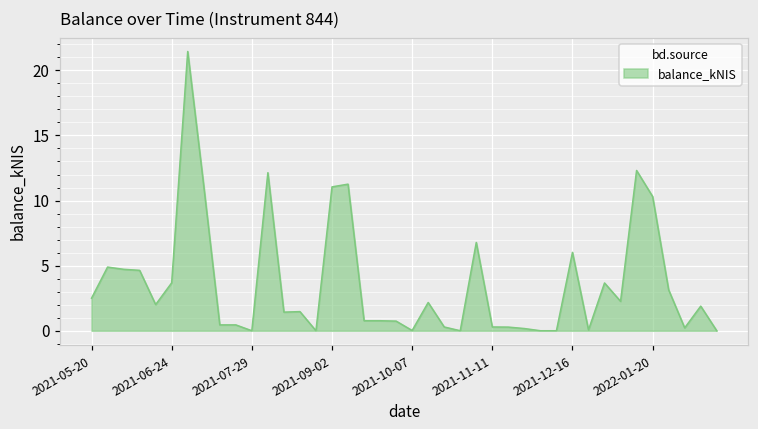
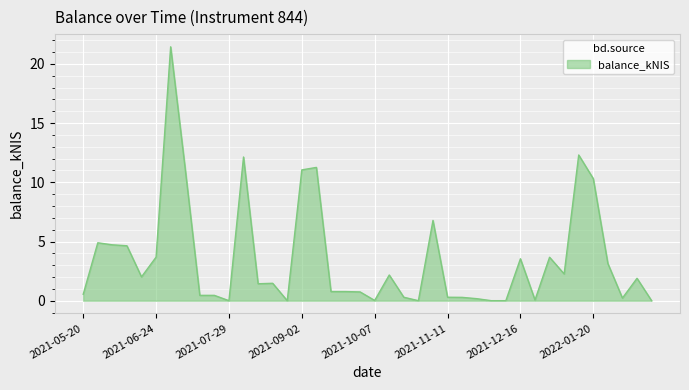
  {
-   "2021-05-20": 2.5,
+   "2021-05-20": 0.5,
    "2021-06-24": 3.7,
    "2021-07-29": 0.0,
    "2021-09-02": 11.1,
    "2021-10-07": 0.0,
    "2021-11-11": 0.3,
-   "2021-12-16": 6.0,
+   "2021-12-16": 3.5,
    "2022-01-20": 10.3
  }
